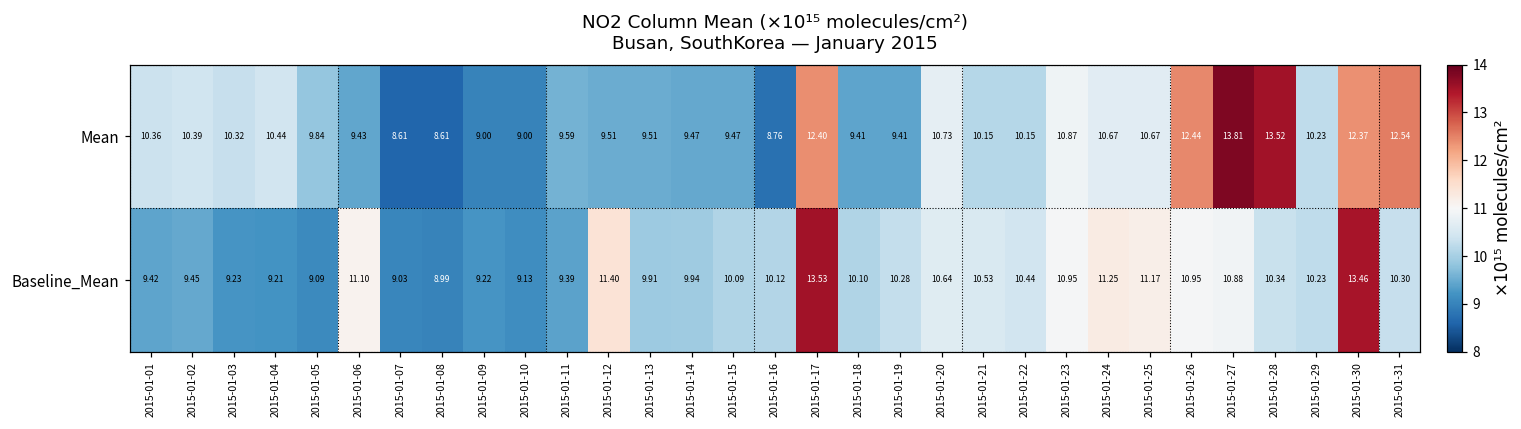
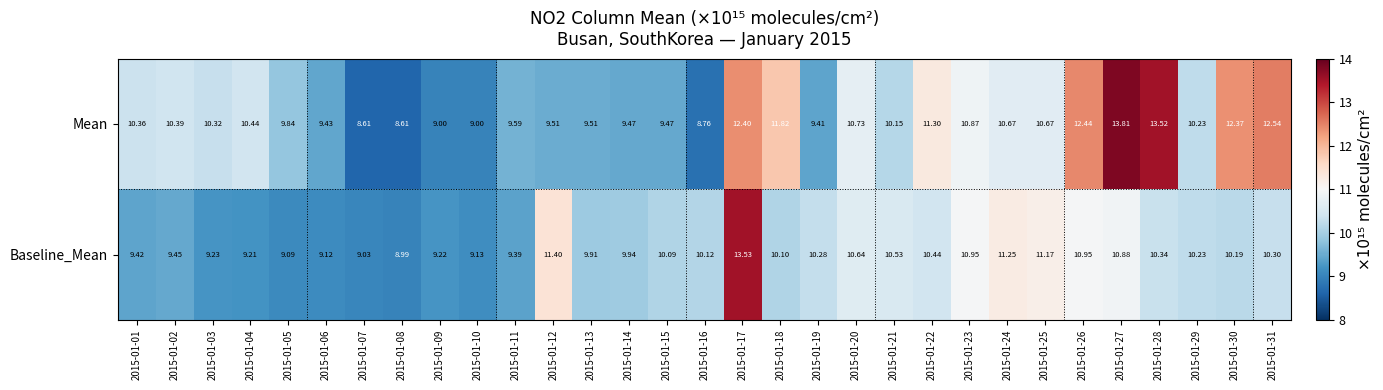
  {
    "Mean": {
      "2015-01-01": 10.36,
      "2015-01-02": 10.39,
      "2015-01-03": 10.32,
      "2015-01-04": 10.44,
      "2015-01-05": 9.84,
      "2015-01-06": 9.43,
      "2015-01-07": 8.61,
      "2015-01-08": 8.61,
      "2015-01-09": 9.00,
      "2015-01-10": 9.00,
      "2015-01-11": 9.59,
      "2015-01-12": 9.51,
      "2015-01-13": 9.51,
      "2015-01-14": 9.47,
      "2015-01-15": 9.47,
      "2015-01-16": 8.76,
      "2015-01-17": 12.40,
-     "2015-01-18": 9.41,
+     "2015-01-18": 11.82,
      "2015-01-19": 9.41,
      "2015-01-20": 10.73,
      "2015-01-21": 10.15,
-     "2015-01-22": 10.15,
+     "2015-01-22": 11.30,
      "2015-01-23": 10.87,
      "2015-01-24": 10.67,
      "2015-01-25": 10.67,
      "2015-01-26": 12.44,
      "2015-01-27": 13.81,
      "2015-01-28": 13.52,
      "2015-01-29": 10.23,
      "2015-01-30": 12.37,
      "2015-01-31": 12.54
    },
    "Baseline_Mean": {
      "2015-01-01": 9.42,
      "2015-01-02": 9.45,
      "2015-01-03": 9.23,
      "2015-01-04": 9.21,
      "2015-01-05": 9.09,
-     "2015-01-06": 11.10,
+     "2015-01-06": 9.12,
      "2015-01-07": 9.03,
      "2015-01-08": 8.99,
      "2015-01-09": 9.22,
      "2015-01-10": 9.13,
      "2015-01-11": 9.39,
      "2015-01-12": 11.40,
      "2015-01-13": 9.91,
      "2015-01-14": 9.94,
      "2015-01-15": 10.09,
      "2015-01-16": 10.12,
      "2015-01-17": 13.53,
      "2015-01-18": 10.10,
      "2015-01-19": 10.28,
      "2015-01-20": 10.64,
      "2015-01-21": 10.53,
      "2015-01-22": 10.44,
      "2015-01-23": 10.95,
      "2015-01-24": 11.25,
      "2015-01-25": 11.17,
      "2015-01-26": 10.95,
      "2015-01-27": 10.88,
      "2015-01-28": 10.34,
      "2015-01-29": 10.23,
-     "2015-01-30": 13.46,
+     "2015-01-30": 10.19,
      "2015-01-31": 10.30
    }
  }
